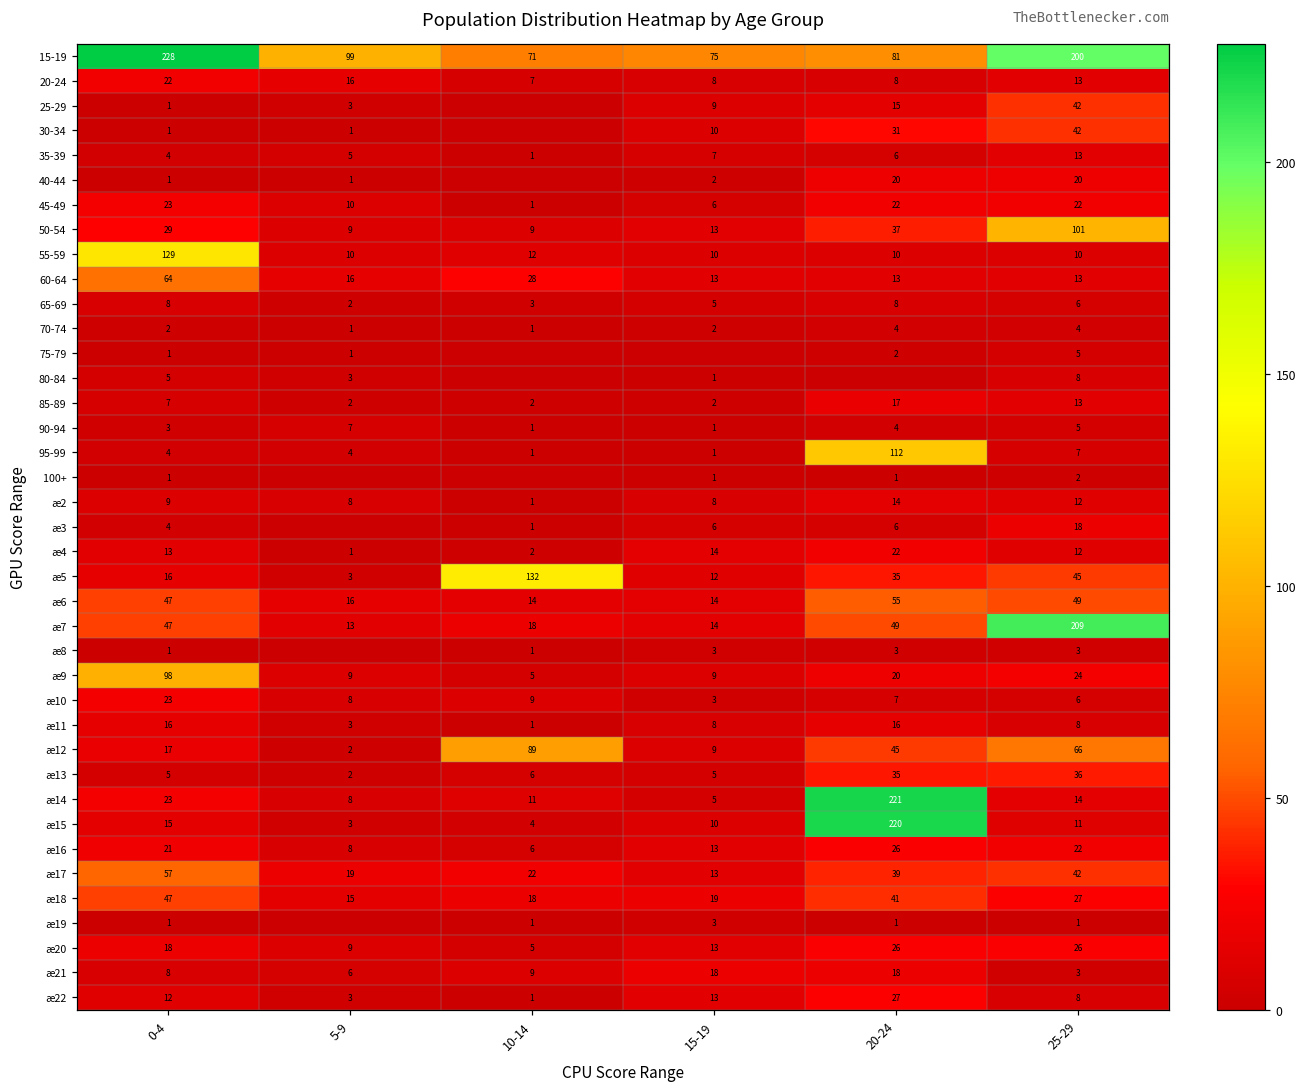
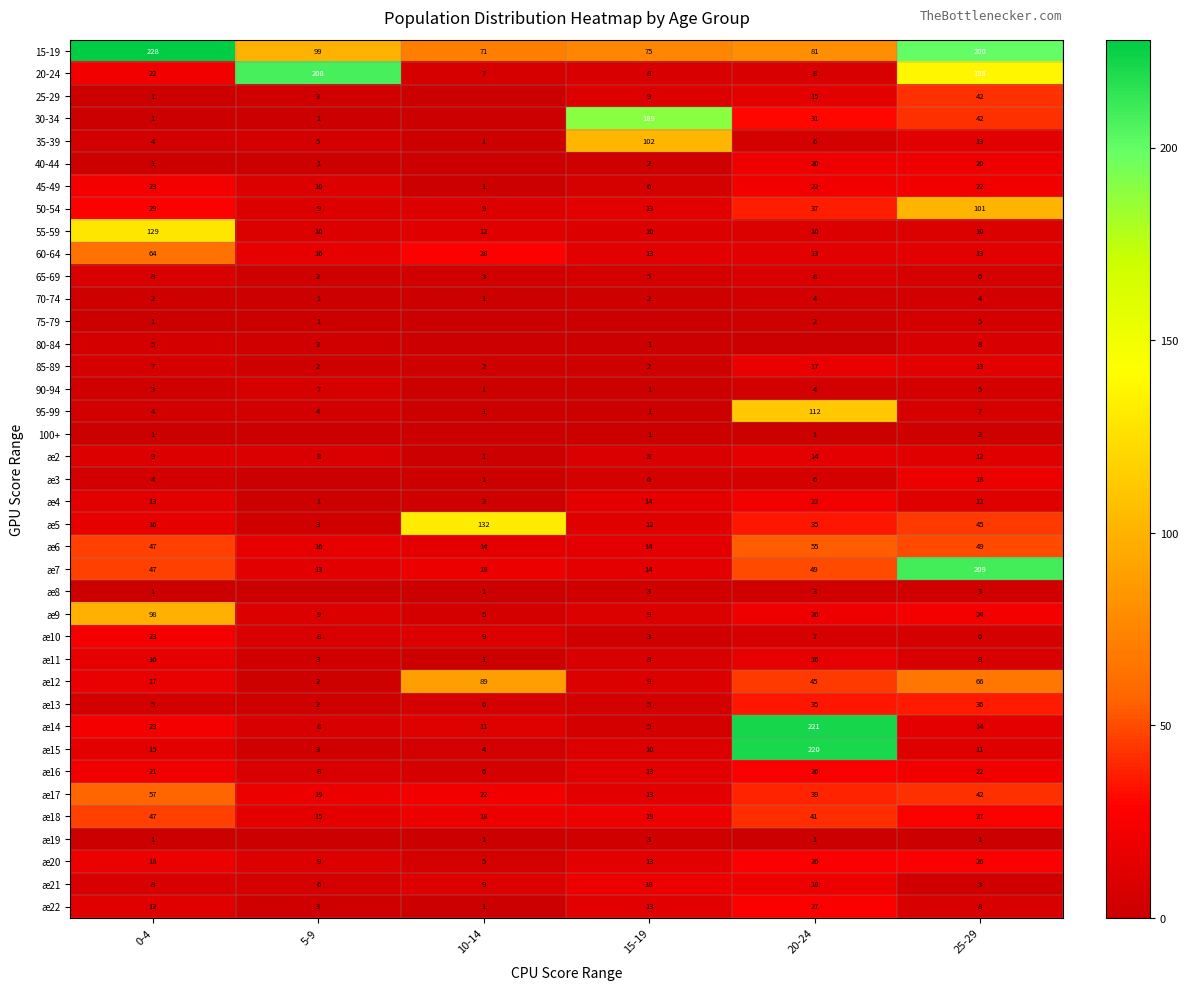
  {
    "20-24": {
      "0-4": 22,
-     "5-9": 16,
+     "5-9": 208,
      "10-14": 7,
      "15-19": 8,
      "20-24": 8,
-     "25-29": 13
+     "25-29": 138
    },
    "30-34": {
      "0-4": 1,
      "5-9": 1,
-     "15-19": 10,
+     "15-19": 189,
      "20-24": 31,
      "25-29": 42
    },
    "35-39": {
      "0-4": 4,
      "5-9": 5,
      "10-14": 1,
-     "15-19": 7,
+     "15-19": 102,
      "20-24": 6,
      "25-29": 13
    }
  }
